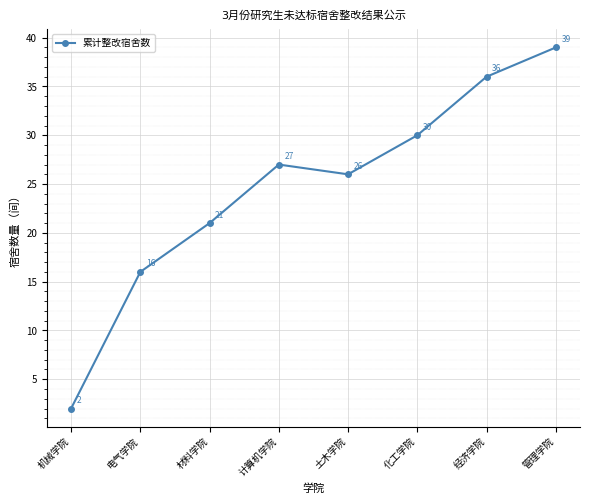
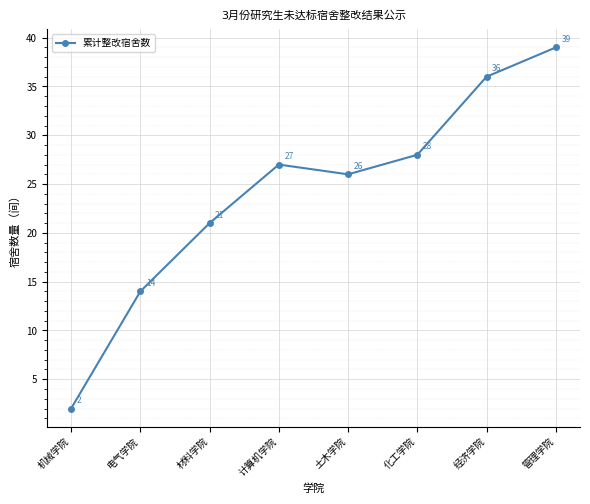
  {
    "机械学院": 2,
-   "电气学院": 16,
+   "电气学院": 14,
    "材料学院": 21,
    "计算机学院": 27,
    "土木学院": 26,
-   "化工学院": 30,
+   "化工学院": 28,
    "经济学院": 36,
    "管理学院": 39
  }
